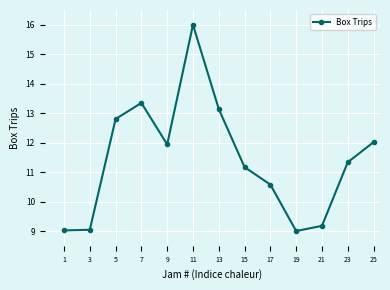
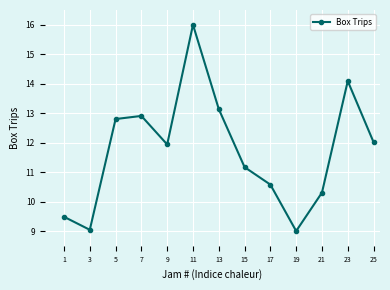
  {
-   "1": 9.0,
+   "1": 9.5,
    "3": 9.0,
    "5": 12.8,
-   "7": 13.3,
+   "7": 12.9,
    "9": 11.9,
    "11": 16.0,
    "13": 13.1,
    "15": 11.2,
    "17": 10.6,
    "19": 9.0,
-   "21": 9.2,
-   "23": 11.3,
+   "21": 10.3,
+   "23": 14.1,
    "25": 12.0
  }
